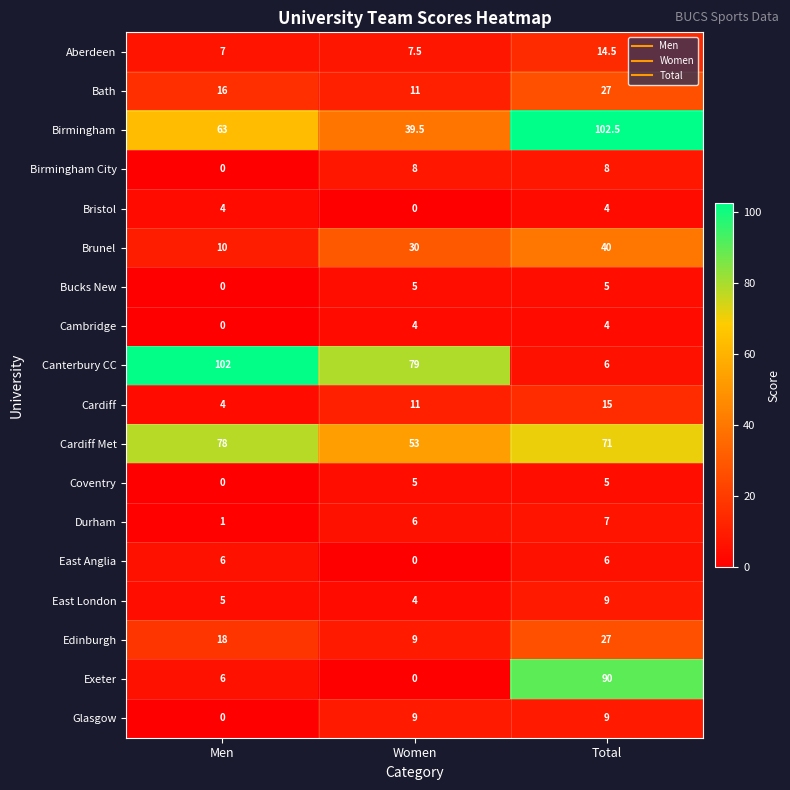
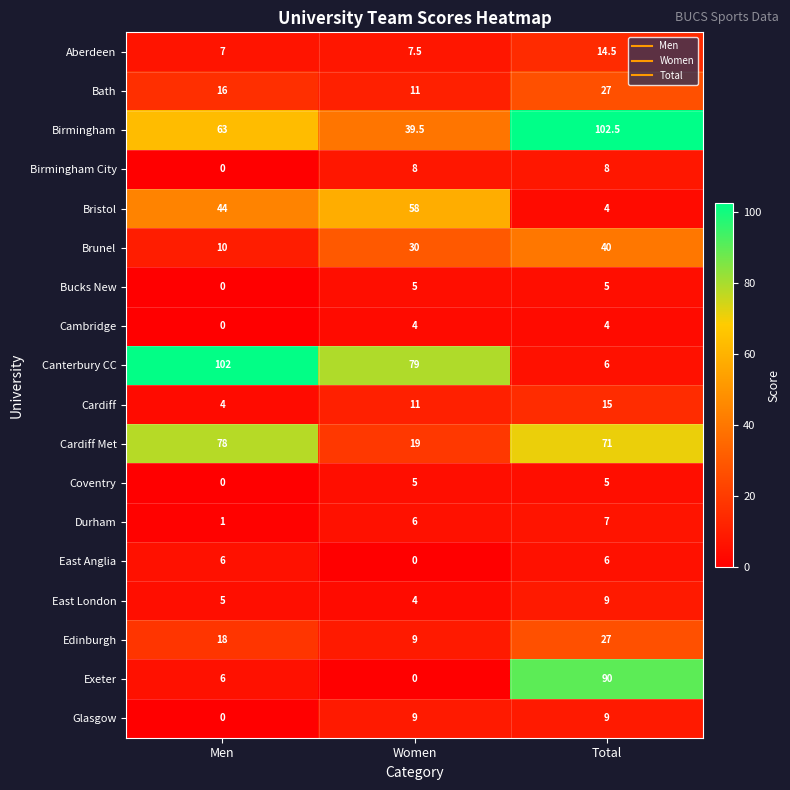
  {
    "Aberdeen": {
      "Men": 7,
      "Women": 7.5,
      "Total": 14.5
    },
    "Bath": {
      "Men": 16,
      "Women": 11,
      "Total": 27
    },
    "Birmingham": {
      "Men": 63,
      "Women": 39.5,
      "Total": 102.5
    },
    "Birmingham City": {
      "Men": 0,
      "Women": 8,
      "Total": 8
    },
    "Bristol": {
-     "Men": 4,
-     "Women": 0,
+     "Men": 44,
+     "Women": 58,
      "Total": 4
    },
    "Brunel": {
      "Men": 10,
      "Women": 30,
      "Total": 40
    },
    "Bucks New": {
      "Men": 0,
      "Women": 5,
      "Total": 5
    },
    "Cambridge": {
      "Men": 0,
      "Women": 4,
      "Total": 4
    },
    "Canterbury CC": {
      "Men": 102,
      "Women": 79,
      "Total": 6
    },
    "Cardiff": {
      "Men": 4,
      "Women": 11,
      "Total": 15
    },
    "Cardiff Met": {
      "Men": 78,
-     "Women": 53,
+     "Women": 19,
      "Total": 71
    },
    "Coventry": {
      "Men": 0,
      "Women": 5,
      "Total": 5
    },
    "Durham": {
      "Men": 1,
      "Women": 6,
      "Total": 7
    },
    "East Anglia": {
      "Men": 6,
      "Women": 0,
      "Total": 6
    },
    "East London": {
      "Men": 5,
      "Women": 4,
      "Total": 9
    },
    "Edinburgh": {
      "Men": 18,
      "Women": 9,
      "Total": 27
    },
    "Exeter": {
      "Men": 6,
      "Women": 0,
      "Total": 90
    },
    "Glasgow": {
      "Men": 0,
      "Women": 9,
      "Total": 9
    }
  }
